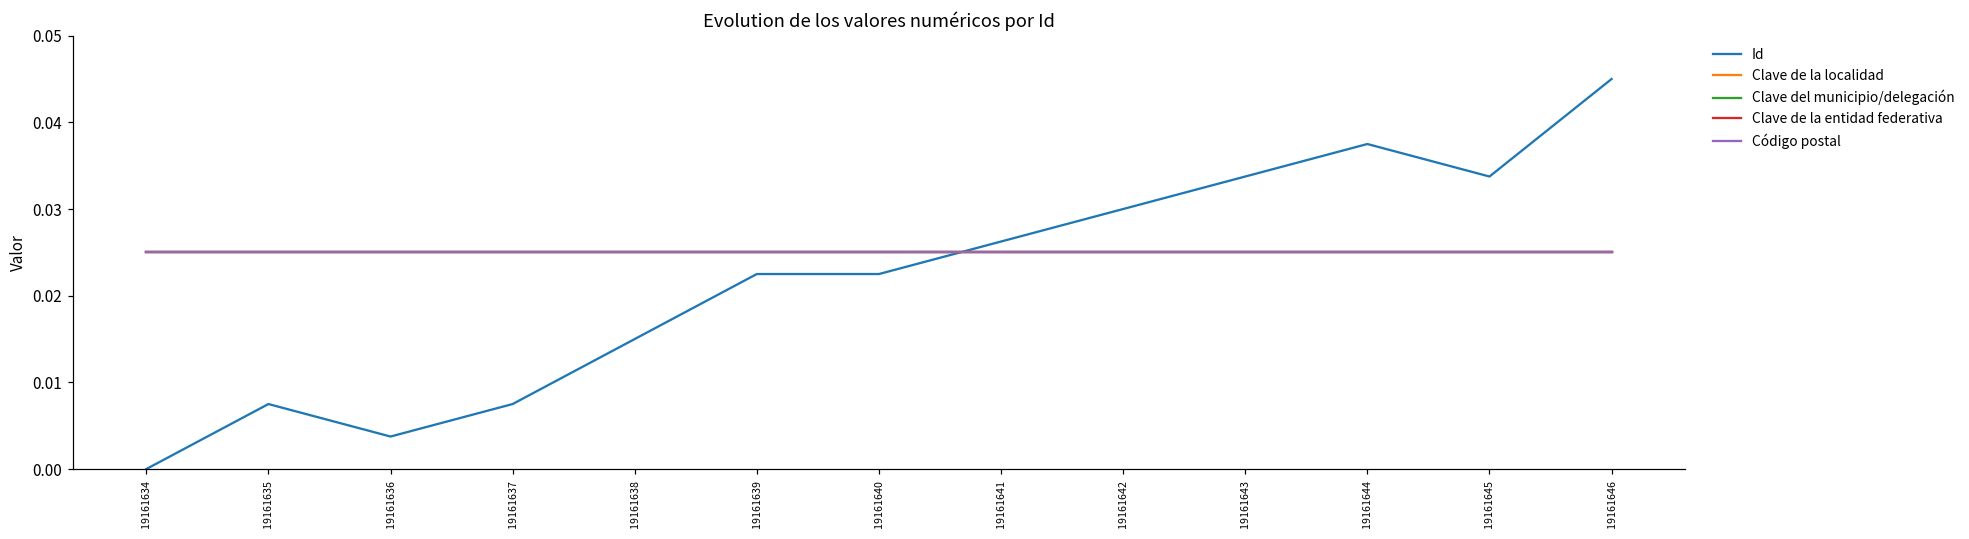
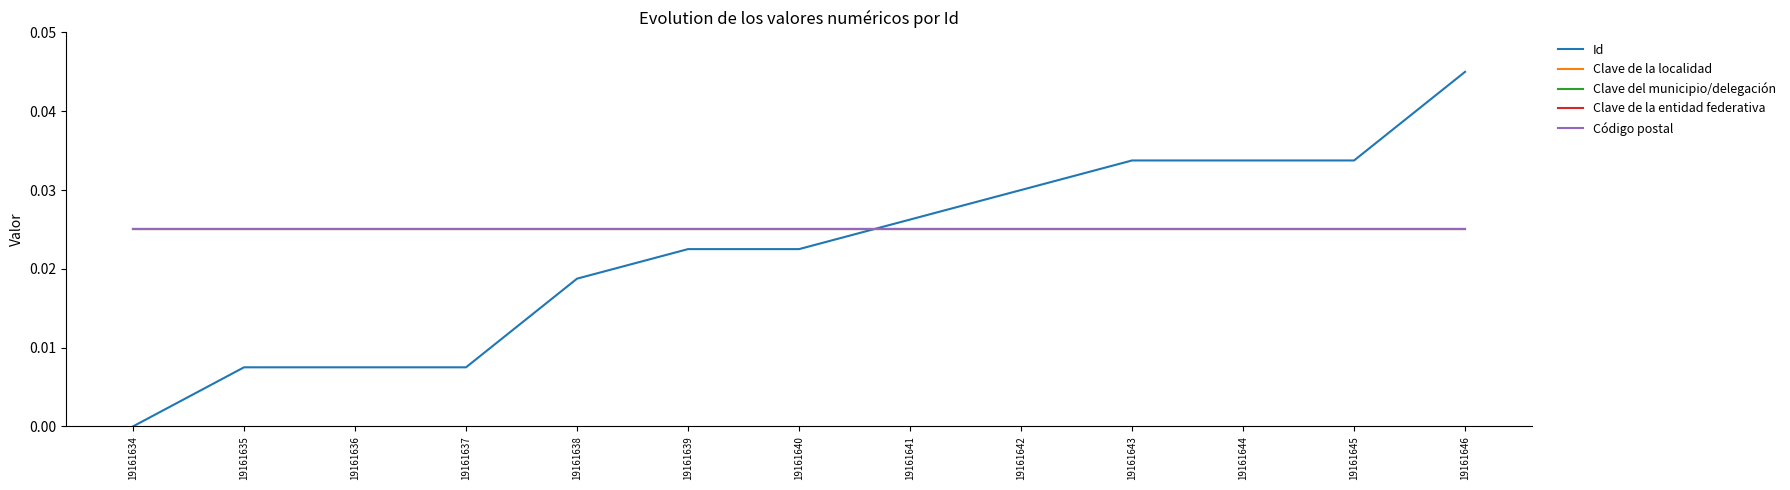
  {
    "Id": {
      "19161634": 0.000,
      "19161635": 0.008,
-     "19161636": 0.004,
+     "19161636": 0.008,
      "19161637": 0.008,
-     "19161638": 0.015,
+     "19161638": 0.019,
      "19161639": 0.023,
      "19161640": 0.023,
      "19161641": 0.026,
      "19161642": 0.030,
      "19161643": 0.034,
-     "19161644": 0.038,
+     "19161644": 0.034,
      "19161645": 0.034,
      "19161646": 0.045
    },
    "Código postal": {
      "19161634": 0.025,
      "19161635": 0.025,
      "19161636": 0.025,
      "19161637": 0.025,
      "19161638": 0.025,
      "19161639": 0.025,
      "19161640": 0.025,
      "19161641": 0.025,
      "19161642": 0.025,
      "19161643": 0.025,
      "19161644": 0.025,
      "19161645": 0.025,
      "19161646": 0.025
    }
  }
